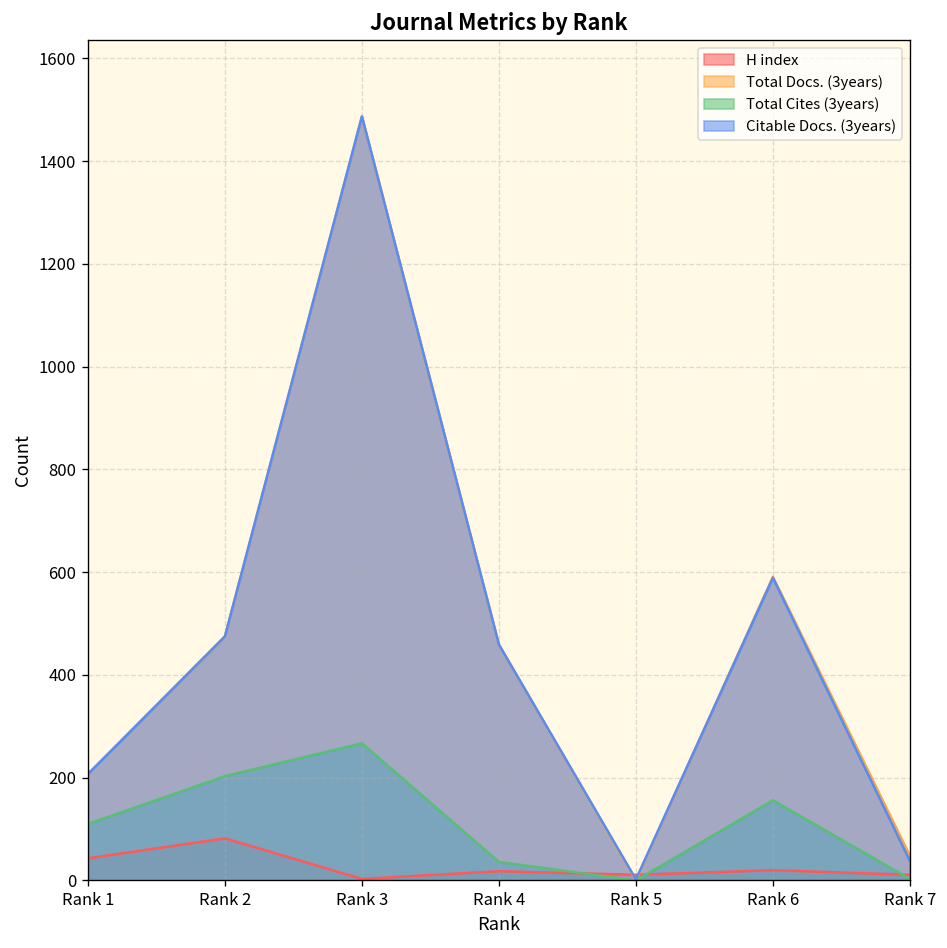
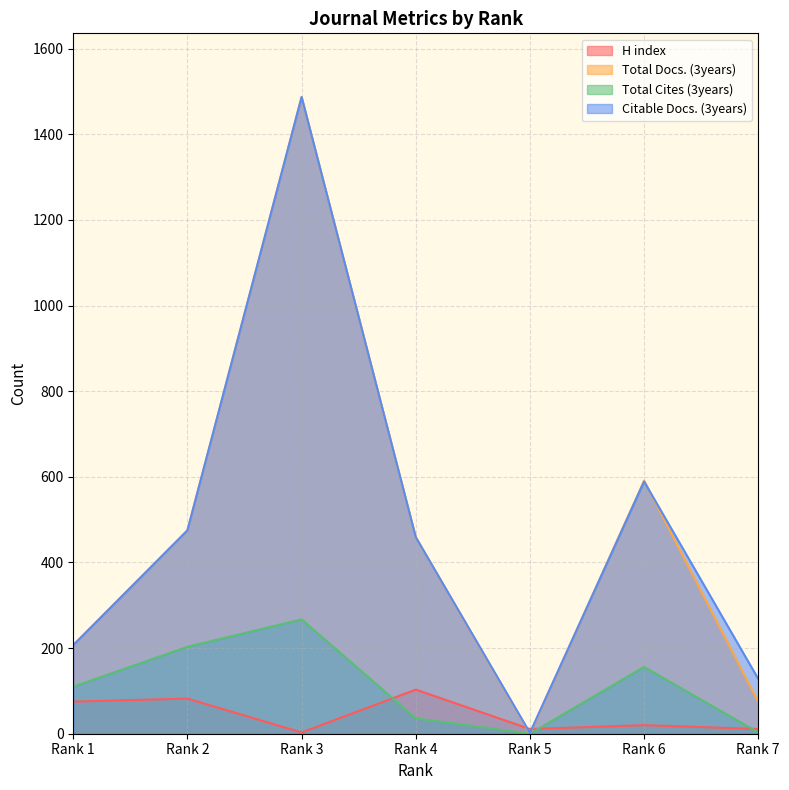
  {
    "H index": {
-     "Rank 1": 40,
+     "Rank 1": 80,
      "Rank 2": 80,
      "Rank 3": 0,
-     "Rank 4": 20,
+     "Rank 4": 100,
      "Rank 5": 10,
      "Rank 6": 20,
      "Rank 7": 10
    },
    "Total Docs. (3years)": {
-     "Rank 7": 50
+     "Rank 7": 70
    },
    "Total Cites (3years)": {
      "Rank 1": 110,
      "Rank 2": 200,
      "Rank 3": 270,
      "Rank 4": 40,
      "Rank 6": 160,
      "Rank 7": 0
    },
    "Citable Docs. (3years)": {
-     "Rank 7": 40
+     "Rank 7": 130
    }
  }
